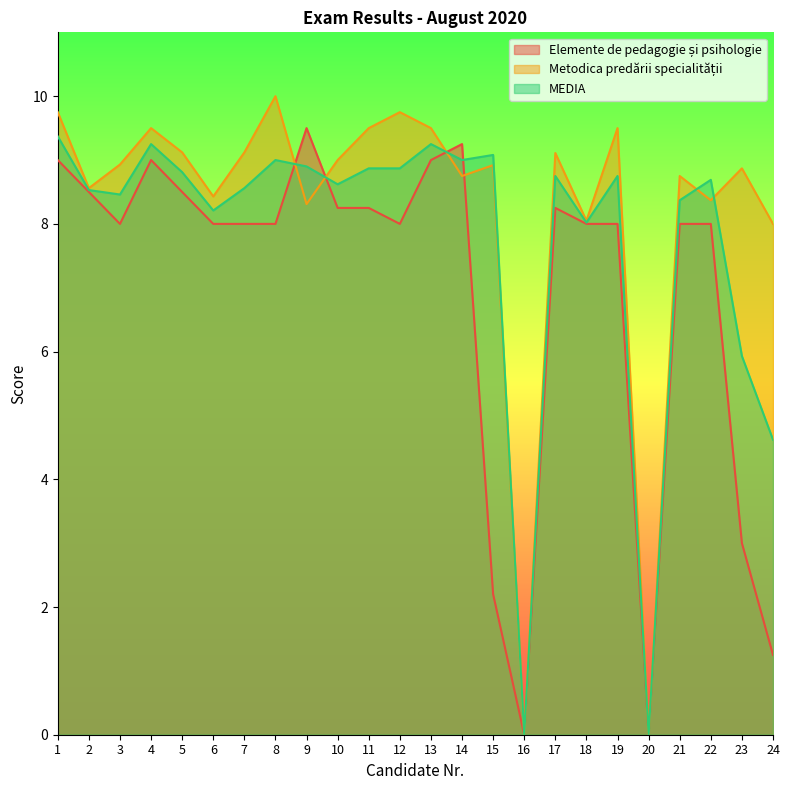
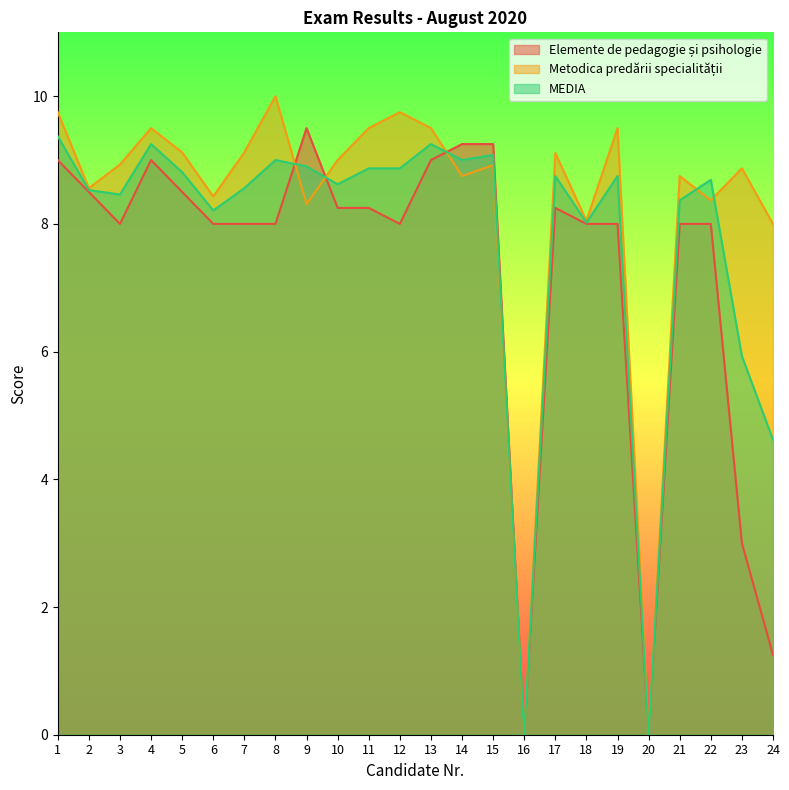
  {
    "Elemente de pedagogie și psihologie": {
      "1": 9.0,
      "3": 8.0,
      "4": 9.0,
      "5": 8.5,
      "6": 8.0,
      "7": 8.0,
      "8": 8.0,
      "9": 9.5,
      "10": 8.3,
      "11": 8.3,
      "12": 8.0,
      "13": 9.0,
      "14": 9.3,
-     "15": 2.2,
+     "15": 9.3,
      "17": 8.3,
      "19": 8.0,
      "21": 8.0,
      "22": 8.0,
      "23": 3.0,
      "24": 1.3
    },
    "Metodica predării specialității": {
      "1": 9.8,
      "3": 8.9,
      "4": 9.5,
      "5": 9.1,
      "6": 8.4,
      "7": 9.1,
      "8": 10.0,
      "9": 8.3,
      "10": 9.0,
      "11": 9.5,
      "12": 9.8,
      "13": 9.5,
      "14": 8.8,
      "15": 8.9,
      "17": 9.1,
      "19": 9.5,
      "21": 8.8,
      "22": 8.4,
      "23": 8.9,
      "24": 8.0
    },
    "MEDIA": {
      "1": 9.4,
      "3": 8.5,
      "4": 9.3,
      "5": 8.8,
      "6": 8.2,
      "7": 8.6,
      "8": 9.0,
      "9": 8.9,
      "10": 8.6,
      "11": 8.9,
      "12": 8.9,
      "13": 9.3,
      "14": 9.0,
      "15": 9.1,
      "17": 8.8,
      "19": 8.8,
      "21": 8.4,
      "22": 8.7,
      "23": 5.9,
      "24": 4.6
    }
  }
